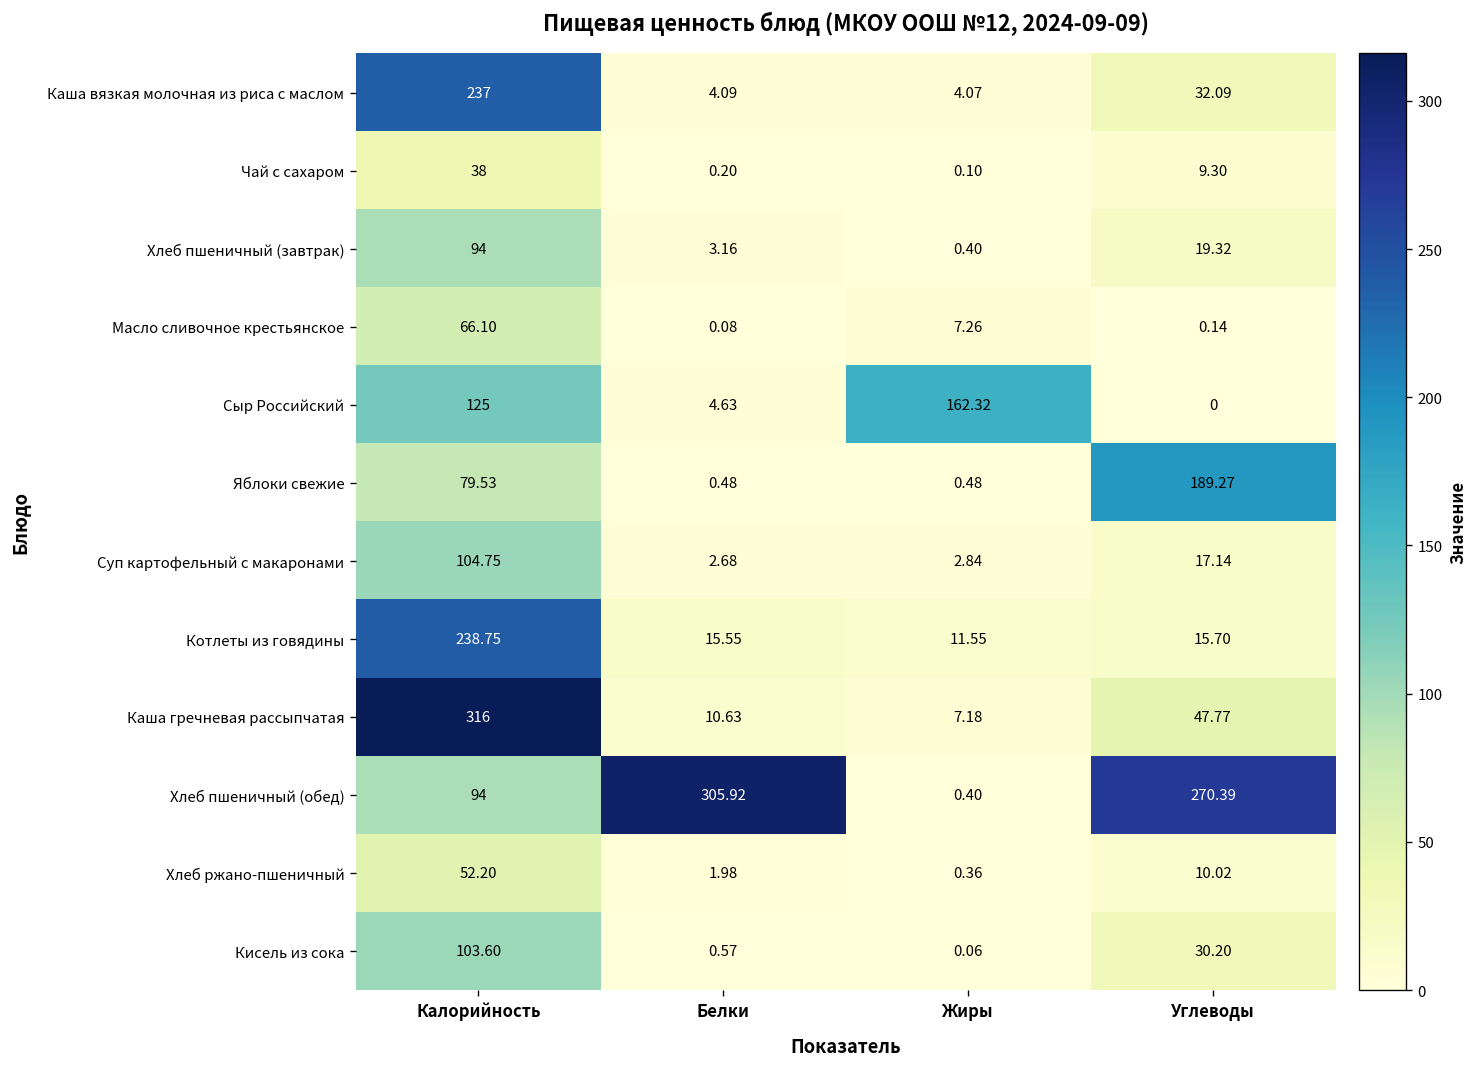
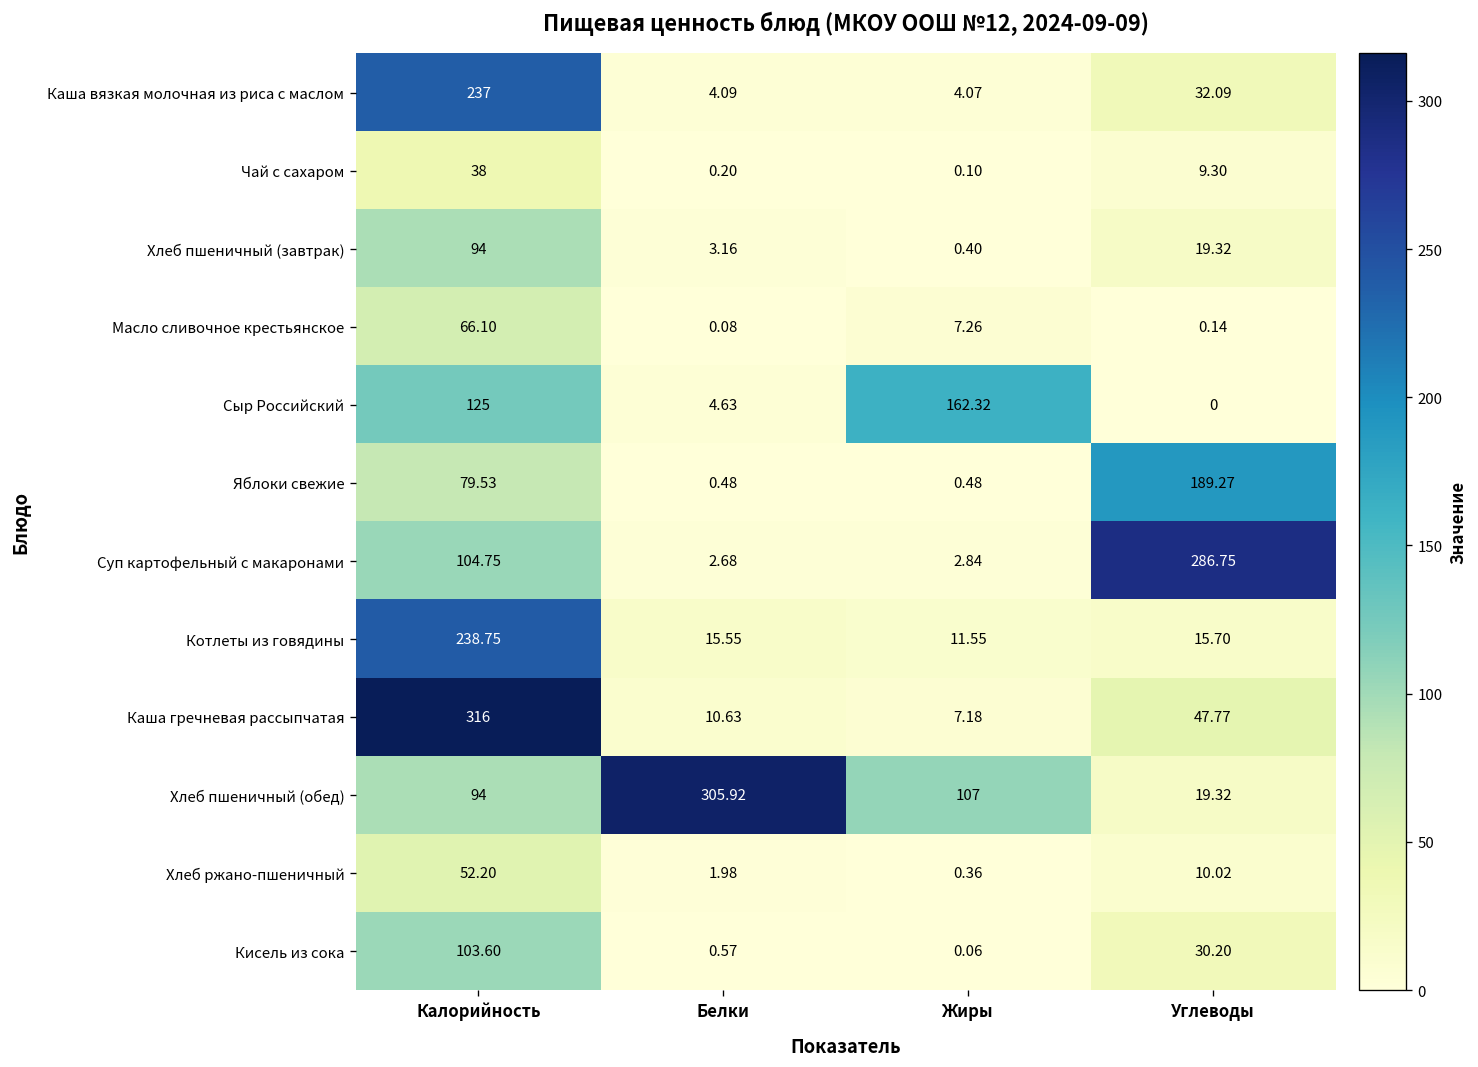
  {
    "Каша вязкая молочная из риса с маслом": {
      "Калорийность": 237,
      "Белки": 4.09,
      "Жиры": 4.07,
      "Углеводы": 32.09
    },
    "Чай с сахаром": {
      "Калорийность": 38,
      "Белки": 0.20,
      "Жиры": 0.10,
      "Углеводы": 9.30
    },
    "Хлеб пшеничный (завтрак)": {
      "Калорийность": 94,
      "Белки": 3.16,
      "Жиры": 0.40,
      "Углеводы": 19.32
    },
    "Масло сливочное крестьянское": {
      "Калорийность": 66.10,
      "Белки": 0.08,
      "Жиры": 7.26,
      "Углеводы": 0.14
    },
    "Сыр Российский": {
      "Калорийность": 125,
      "Белки": 4.63,
      "Жиры": 162.32,
      "Углеводы": 0
    },
    "Яблоки свежие": {
      "Калорийность": 79.53,
      "Белки": 0.48,
      "Жиры": 0.48,
      "Углеводы": 189.27
    },
    "Суп картофельный с макаронами": {
      "Калорийность": 104.75,
      "Белки": 2.68,
      "Жиры": 2.84,
-     "Углеводы": 17.14
+     "Углеводы": 286.75
    },
    "Котлеты из говядины": {
      "Калорийность": 238.75,
      "Белки": 15.55,
      "Жиры": 11.55,
      "Углеводы": 15.70
    },
    "Каша гречневая рассыпчатая": {
      "Калорийность": 316,
      "Белки": 10.63,
      "Жиры": 7.18,
      "Углеводы": 47.77
    },
    "Хлеб пшеничный (обед)": {
      "Калорийность": 94,
      "Белки": 305.92,
-     "Жиры": 0.40,
-     "Углеводы": 270.39
+     "Жиры": 107,
+     "Углеводы": 19.32
    },
    "Хлеб ржано-пшеничный": {
      "Калорийность": 52.20,
      "Белки": 1.98,
      "Жиры": 0.36,
      "Углеводы": 10.02
    },
    "Кисель из сока": {
      "Калорийность": 103.60,
      "Белки": 0.57,
      "Жиры": 0.06,
      "Углеводы": 30.20
    }
  }
